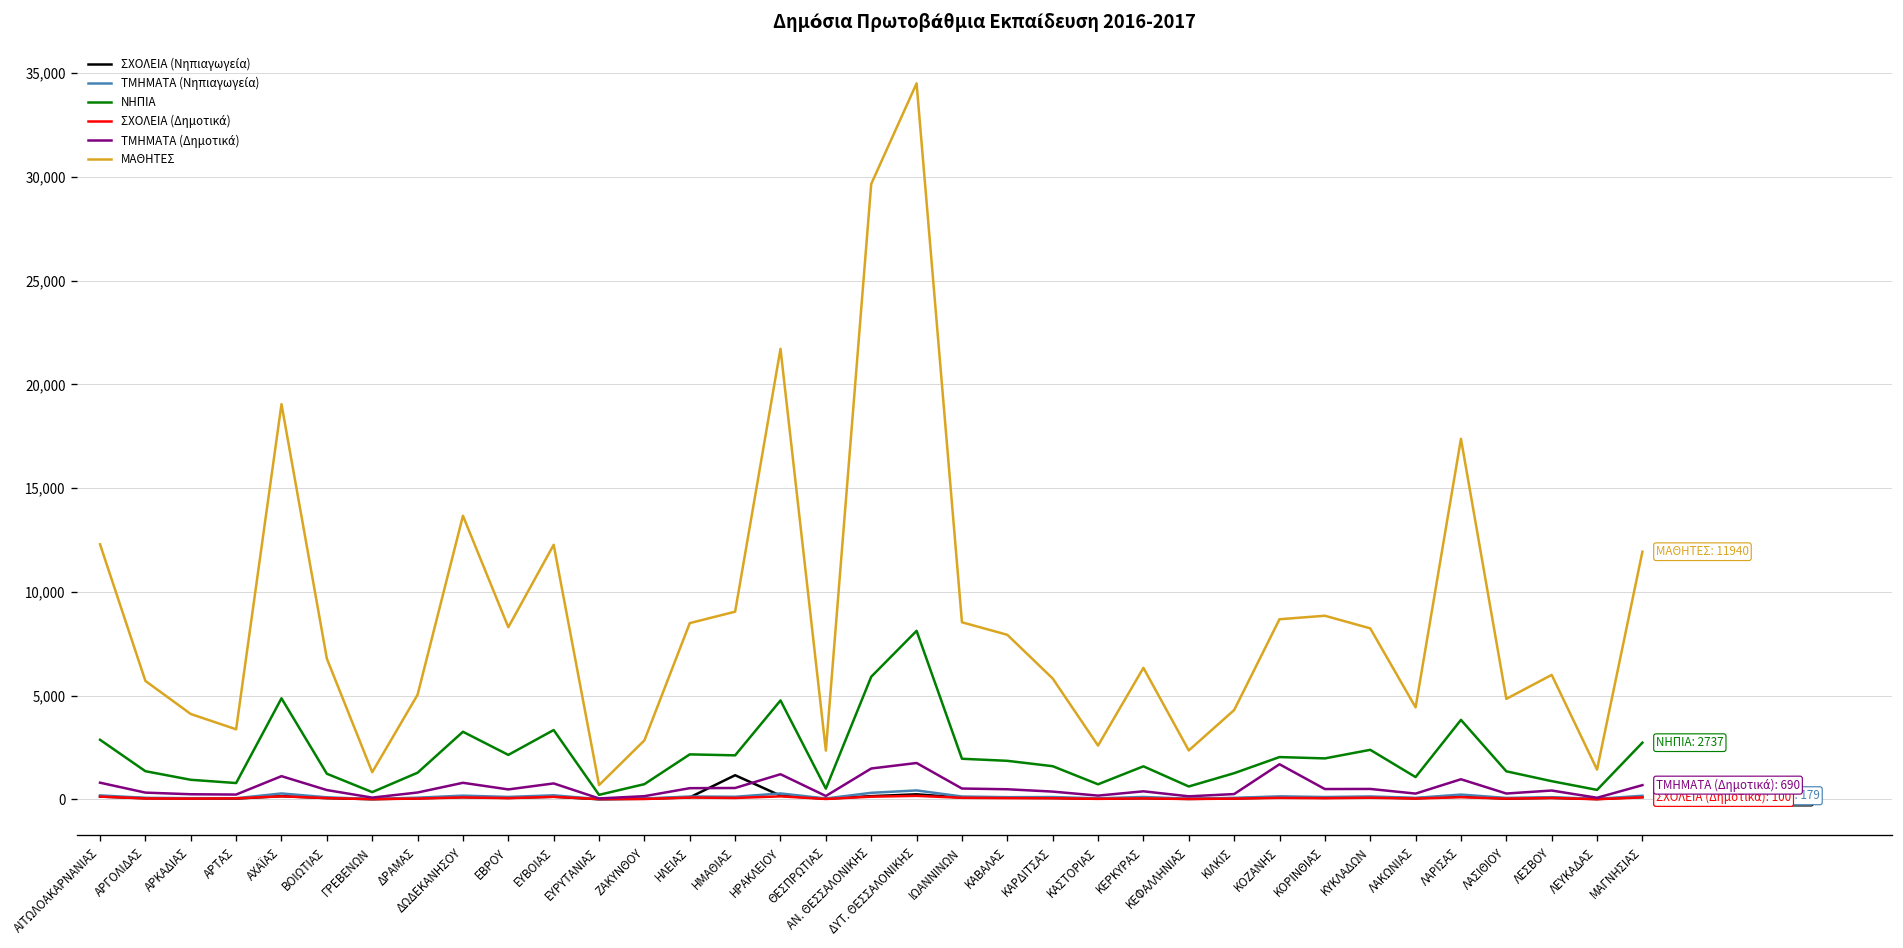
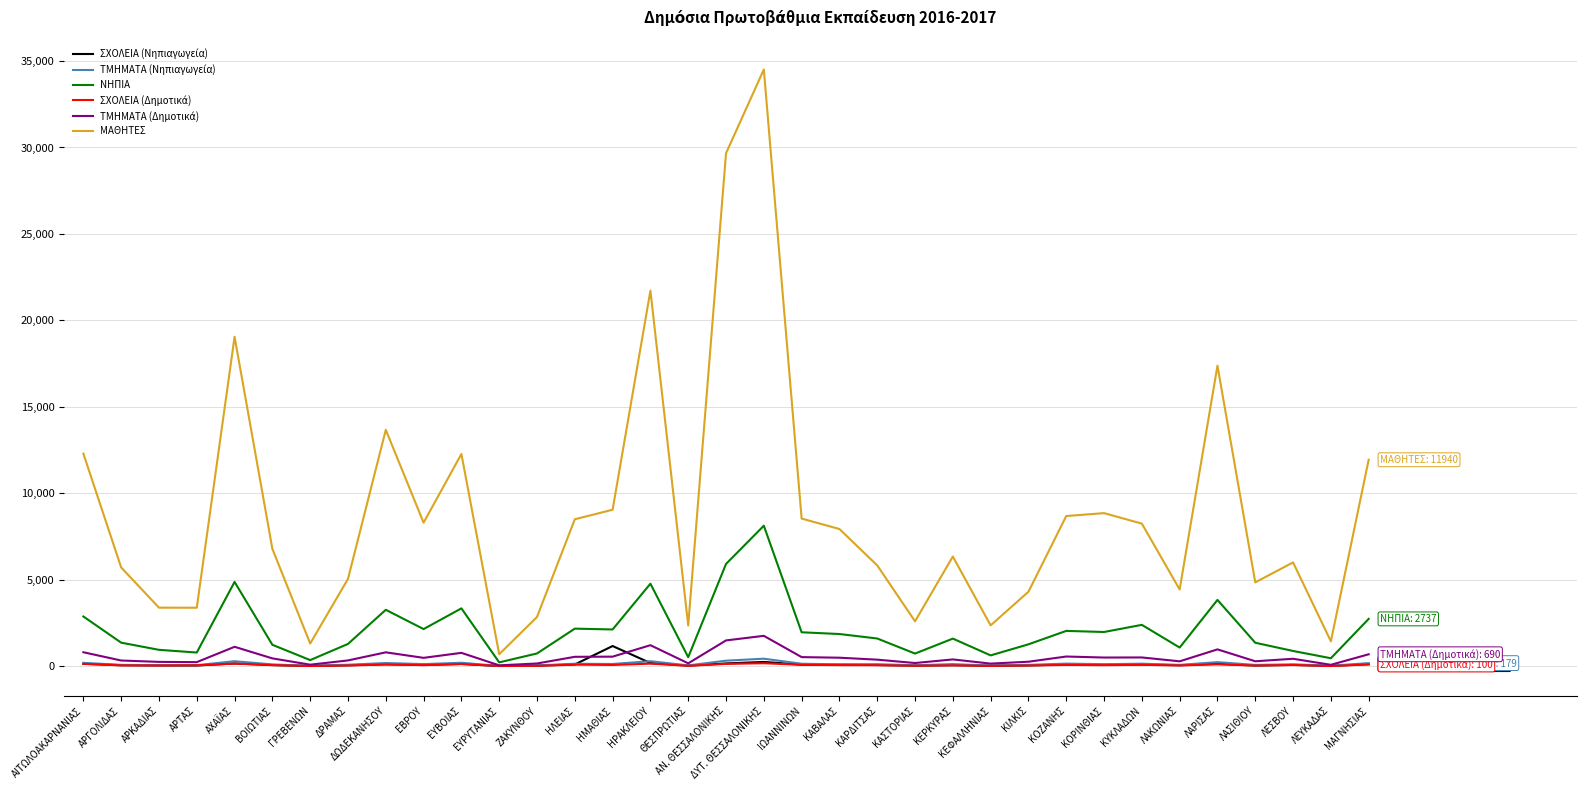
  {
    "ΣΧΟΛΕΙΑ (Νηπιαγωγεία)": {
      "ΗΜΑΘΙΑΣ": "1,200"
    },
    "ΤΜΗΜΑΤΑ (Νηπιαγωγεία)": {
      "ΑΝ. ΘΕΣΣΑΛΟΝΙΚΗΣ": "300",
      "ΔΥΤ. ΘΕΣΣΑΛΟΝΙΚΗΣ": "400"
    },
    "ΝΗΠΙΑ": {
      "ΑΙΤΩΛΟΑΚΑΡΝΑΝΙΑΣ": "2,900",
      "ΑΡΓΟΛΙΔΑΣ": "1,400",
      "ΑΡΚΑΔΙΑΣ": "900",
      "ΑΡΤΑΣ": "800",
      "ΑΧΑΪΑΣ": "4,900",
      "ΒΟΙΩΤΙΑΣ": "1,200",
      "ΓΡΕΒΕΝΩΝ": "400",
      "ΔΡΑΜΑΣ": "1,300",
      "ΔΩΔΕΚΑΝΗΣΟΥ": "3,300",
      "ΕΒΡΟΥ": "2,100",
      "ΕΥΒΟΙΑΣ": "3,300",
      "ΕΥΡΥΤΑΝΙΑΣ": "200",
      "ΖΑΚΥΝΘΟΥ": "700",
      "ΗΛΕΙΑΣ": "2,200",
      "ΗΜΑΘΙΑΣ": "2,100",
      "ΗΡΑΚΛΕΙΟΥ": "4,800",
      "ΘΕΣΠΡΩΤΙΑΣ": "500",
      "ΑΝ. ΘΕΣΣΑΛΟΝΙΚΗΣ": "5,900",
      "ΔΥΤ. ΘΕΣΣΑΛΟΝΙΚΗΣ": "8,100",
      "ΙΩΑΝΝΙΝΩΝ": "2,000",
      "ΚΑΒΑΛΑΣ": "1,900",
      "ΚΑΡΔΙΤΣΑΣ": "1,600",
      "ΚΑΣΤΟΡΙΑΣ": "700",
      "ΚΕΡΚΥΡΑΣ": "1,600",
      "ΚΕΦΑΛΛΗΝΙΑΣ": "600",
      "ΚΙΛΚΙΣ": "1,300",
      "ΚΟΖΑΝΗΣ": "2,000",
      "ΚΟΡΙΝΘΙΑΣ": "2,000",
      "ΚΥΚΛΑΔΩΝ": "2,400",
      "ΛΑΚΩΝΙΑΣ": "1,100",
      "ΛΑΡΙΣΑΣ": "3,800",
      "ΛΑΣΙΘΙΟΥ": "1,400",
      "ΛΕΣΒΟΥ": "900",
      "ΛΕΥΚΑΔΑΣ": "500"
    },
    "ΤΜΗΜΑΤΑ (Δημοτικά)": {
      "ΑΙΤΩΛΟΑΚΑΡΝΑΝΙΑΣ": "800",
      "ΑΡΓΟΛΙΔΑΣ": "300",
      "ΑΡΚΑΔΙΑΣ": "300",
      "ΑΡΤΑΣ": "200",
      "ΑΧΑΪΑΣ": "1,100",
      "ΒΟΙΩΤΙΑΣ": "500",
      "ΔΡΑΜΑΣ": "300",
      "ΔΩΔΕΚΑΝΗΣΟΥ": "800",
      "ΕΒΡΟΥ": "500",
      "ΕΥΒΟΙΑΣ": "800",
      "ΗΛΕΙΑΣ": "500",
      "ΗΜΑΘΙΑΣ": "600",
      "ΗΡΑΚΛΕΙΟΥ": "1,200",
      "ΑΝ. ΘΕΣΣΑΛΟΝΙΚΗΣ": "1,500",
      "ΔΥΤ. ΘΕΣΣΑΛΟΝΙΚΗΣ": "1,800",
      "ΙΩΑΝΝΙΝΩΝ": "500",
      "ΚΑΒΑΛΑΣ": "500",
      "ΚΑΡΔΙΤΣΑΣ": "400",
      "ΚΕΡΚΥΡΑΣ": "400",
      "ΚΙΛΚΙΣ": "300",
-     "ΚΟΖΑΝΗΣ": "1,700",
+     "ΚΟΖΑΝΗΣ": "600",
      "ΚΟΡΙΝΘΙΑΣ": "500",
      "ΚΥΚΛΑΔΩΝ": "500",
      "ΛΑΚΩΝΙΑΣ": "300",
      "ΛΑΡΙΣΑΣ": "1,000",
      "ΛΑΣΙΘΙΟΥ": "300",
      "ΛΕΣΒΟΥ": "400"
    },
    "ΜΑΘΗΤΕΣ": {
      "ΑΙΤΩΛΟΑΚΑΡΝΑΝΙΑΣ": "12,300",
      "ΑΡΓΟΛΙΔΑΣ": "5,700",
-     "ΑΡΚΑΔΙΑΣ": "4,100",
+     "ΑΡΚΑΔΙΑΣ": "3,400",
      "ΑΡΤΑΣ": "3,400",
      "ΑΧΑΪΑΣ": "19,100",
      "ΒΟΙΩΤΙΑΣ": "6,800",
      "ΓΡΕΒΕΝΩΝ": "1,300",
      "ΔΡΑΜΑΣ": "5,000",
      "ΔΩΔΕΚΑΝΗΣΟΥ": "13,700",
      "ΕΒΡΟΥ": "8,300",
      "ΕΥΒΟΙΑΣ": "12,300",
      "ΕΥΡΥΤΑΝΙΑΣ": "700",
      "ΖΑΚΥΝΘΟΥ": "2,800",
      "ΗΛΕΙΑΣ": "8,500",
      "ΗΜΑΘΙΑΣ": "9,100",
      "ΗΡΑΚΛΕΙΟΥ": "21,700",
      "ΘΕΣΠΡΩΤΙΑΣ": "2,400",
      "ΑΝ. ΘΕΣΣΑΛΟΝΙΚΗΣ": "29,700",
      "ΔΥΤ. ΘΕΣΣΑΛΟΝΙΚΗΣ": "34,500",
      "ΙΩΑΝΝΙΝΩΝ": "8,500",
      "ΚΑΒΑΛΑΣ": "7,900",
      "ΚΑΡΔΙΤΣΑΣ": "5,800",
      "ΚΑΣΤΟΡΙΑΣ": "2,600",
      "ΚΕΡΚΥΡΑΣ": "6,300",
      "ΚΕΦΑΛΛΗΝΙΑΣ": "2,400",
      "ΚΙΛΚΙΣ": "4,300",
      "ΚΟΖΑΝΗΣ": "8,700",
      "ΚΟΡΙΝΘΙΑΣ": "8,900",
      "ΚΥΚΛΑΔΩΝ": "8,200",
      "ΛΑΚΩΝΙΑΣ": "4,400",
      "ΛΑΡΙΣΑΣ": "17,400",
      "ΛΑΣΙΘΙΟΥ": "4,800",
      "ΛΕΣΒΟΥ": "6,000",
      "ΛΕΥΚΑΔΑΣ": "1,400"
    }
  }
